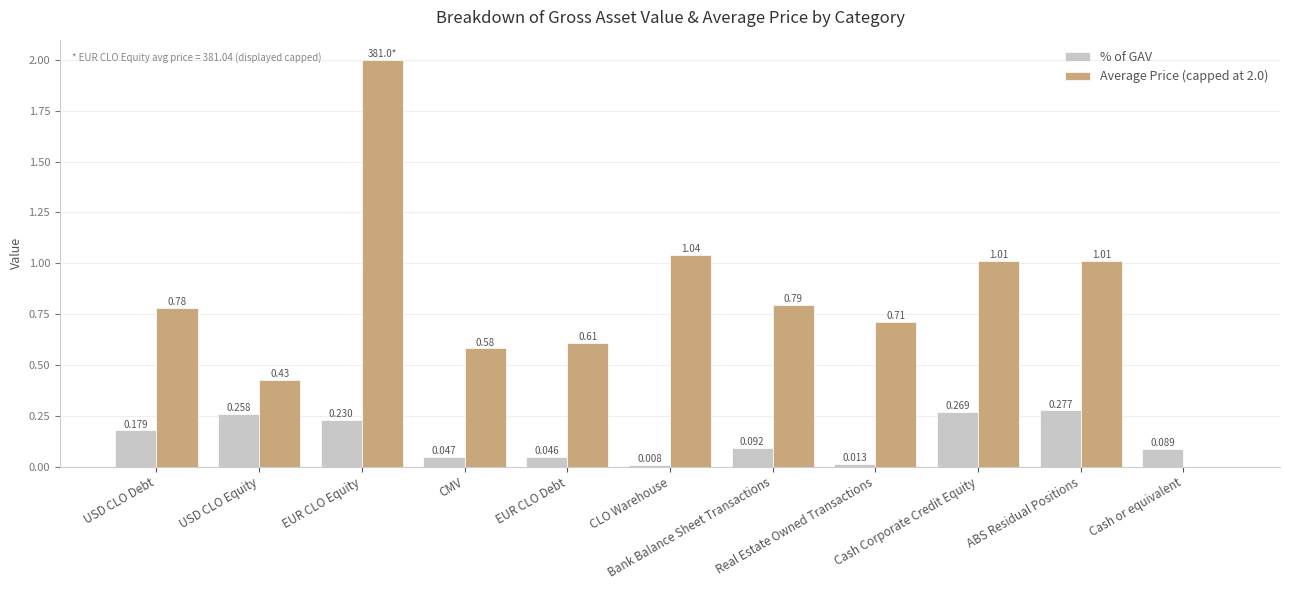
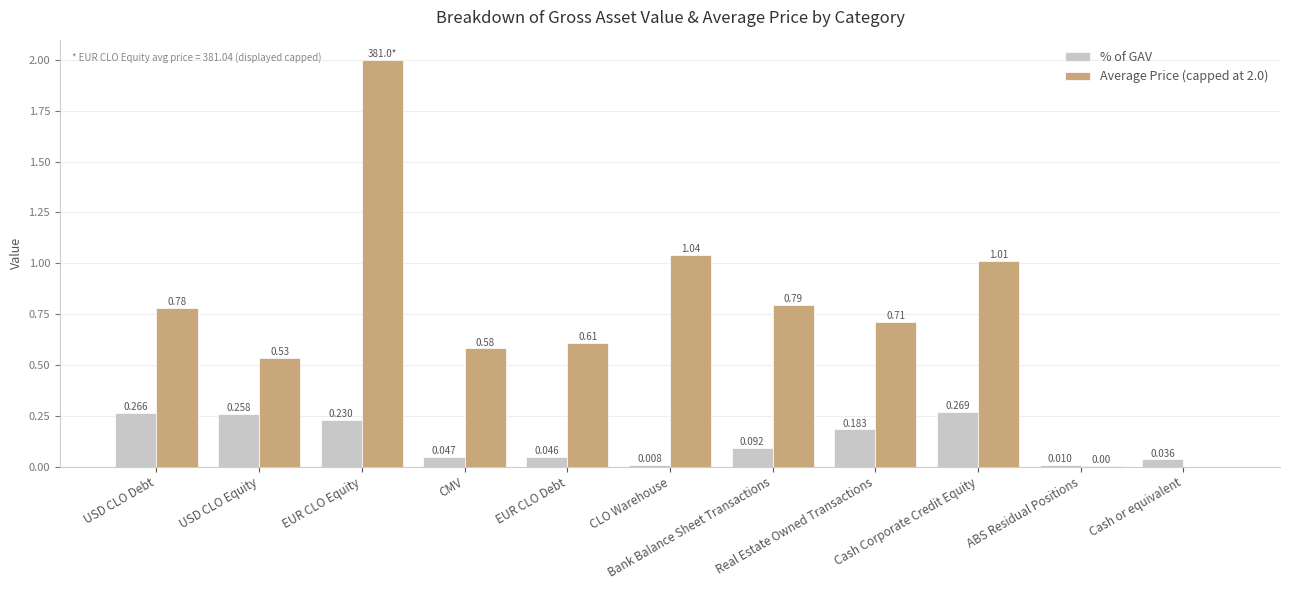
  {
    "% of GAV": {
-     "USD CLO Debt": 0.179,
+     "USD CLO Debt": 0.266,
      "USD CLO Equity": 0.258,
      "EUR CLO Equity": 0.230,
      "CMV": 0.047,
      "EUR CLO Debt": 0.046,
      "CLO Warehouse": 0.008,
      "Bank Balance Sheet Transactions": 0.092,
-     "Real Estate Owned Transactions": 0.013,
+     "Real Estate Owned Transactions": 0.183,
      "Cash Corporate Credit Equity": 0.269,
-     "ABS Residual Positions": 0.277,
-     "Cash or equivalent": 0.089
+     "ABS Residual Positions": 0.010,
+     "Cash or equivalent": 0.036
    },
    "Average Price (capped at 2.0)": {
      "USD CLO Debt": 0.78,
-     "USD CLO Equity": 0.43,
+     "USD CLO Equity": 0.53,
      "CMV": 0.58,
      "EUR CLO Debt": 0.61,
      "CLO Warehouse": 1.04,
      "Bank Balance Sheet Transactions": 0.79,
      "Real Estate Owned Transactions": 0.71,
      "Cash Corporate Credit Equity": 1.01,
-     "ABS Residual Positions": 1.01
+     "ABS Residual Positions": 0.00
    }
  }
